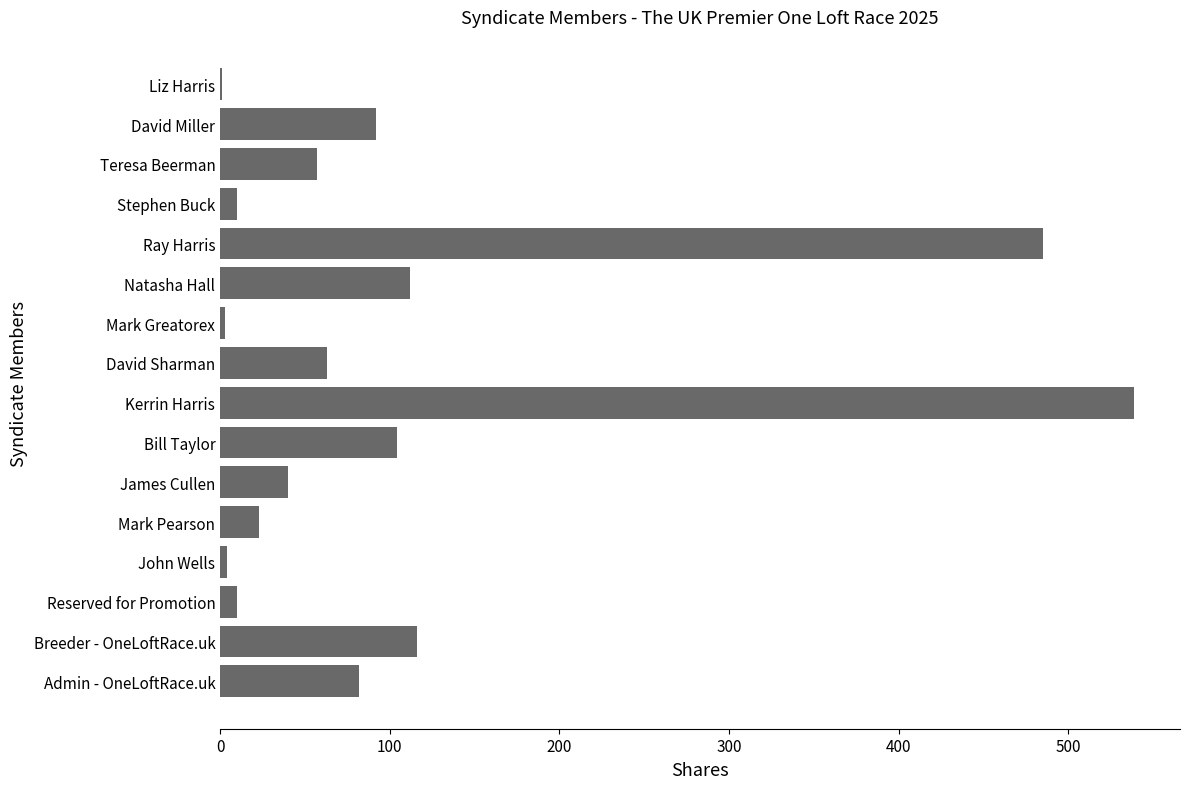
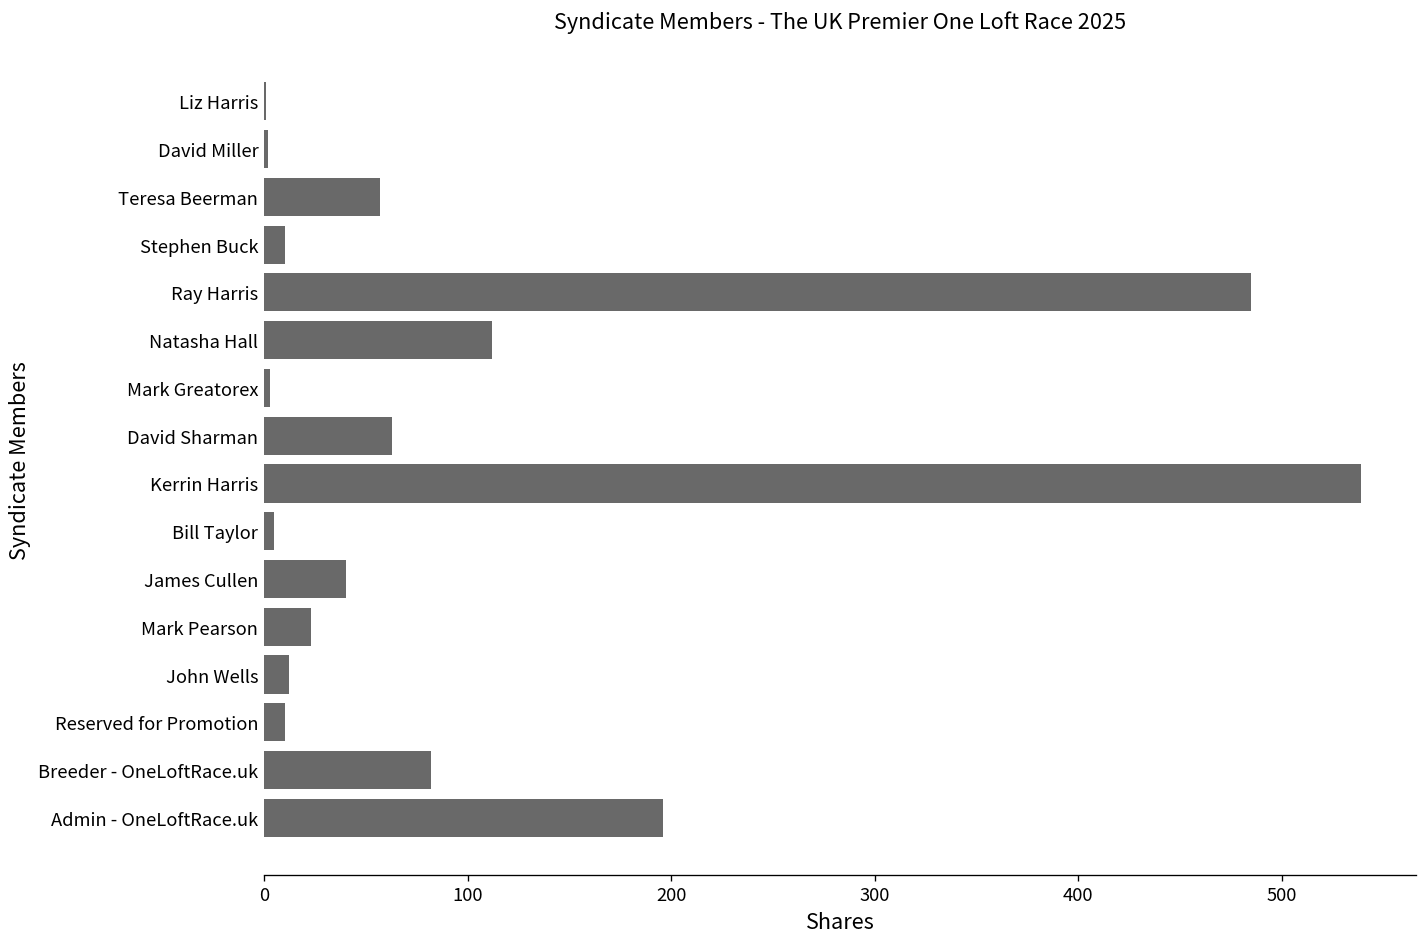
  {
-   "David Miller": 92,
+   "David Miller": 2,
    "Teresa Beerman": 57,
    "Stephen Buck": 10,
    "Ray Harris": 485,
    "Natasha Hall": 112,
    "Mark Greatorex": 3,
    "David Sharman": 63,
    "Kerrin Harris": 539,
-   "Bill Taylor": 104,
+   "Bill Taylor": 5,
    "James Cullen": 40,
    "Mark Pearson": 23,
-   "John Wells": 4,
+   "John Wells": 12,
    "Reserved for Promotion": 10,
-   "Breeder - OneLoftRace.uk": 116,
-   "Admin - OneLoftRace.uk": 82
+   "Breeder - OneLoftRace.uk": 82,
+   "Admin - OneLoftRace.uk": 196
  }
